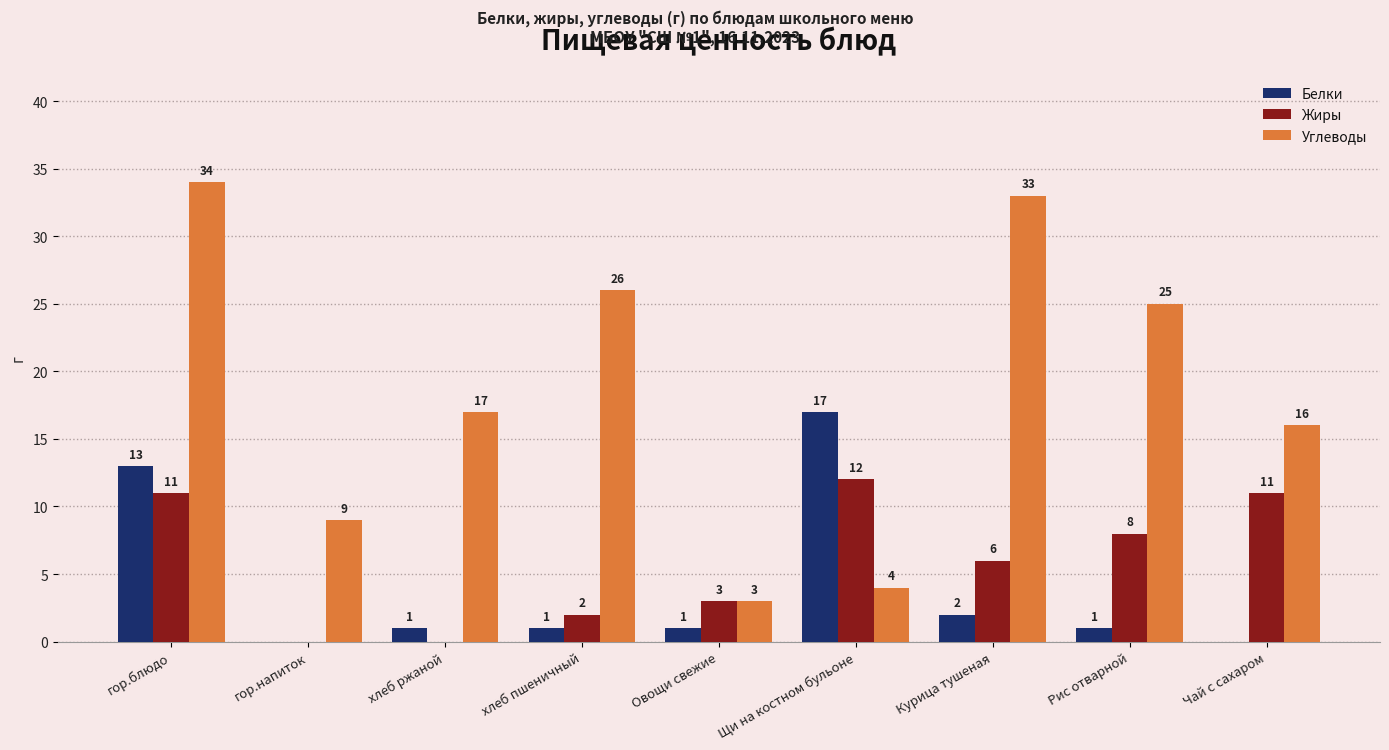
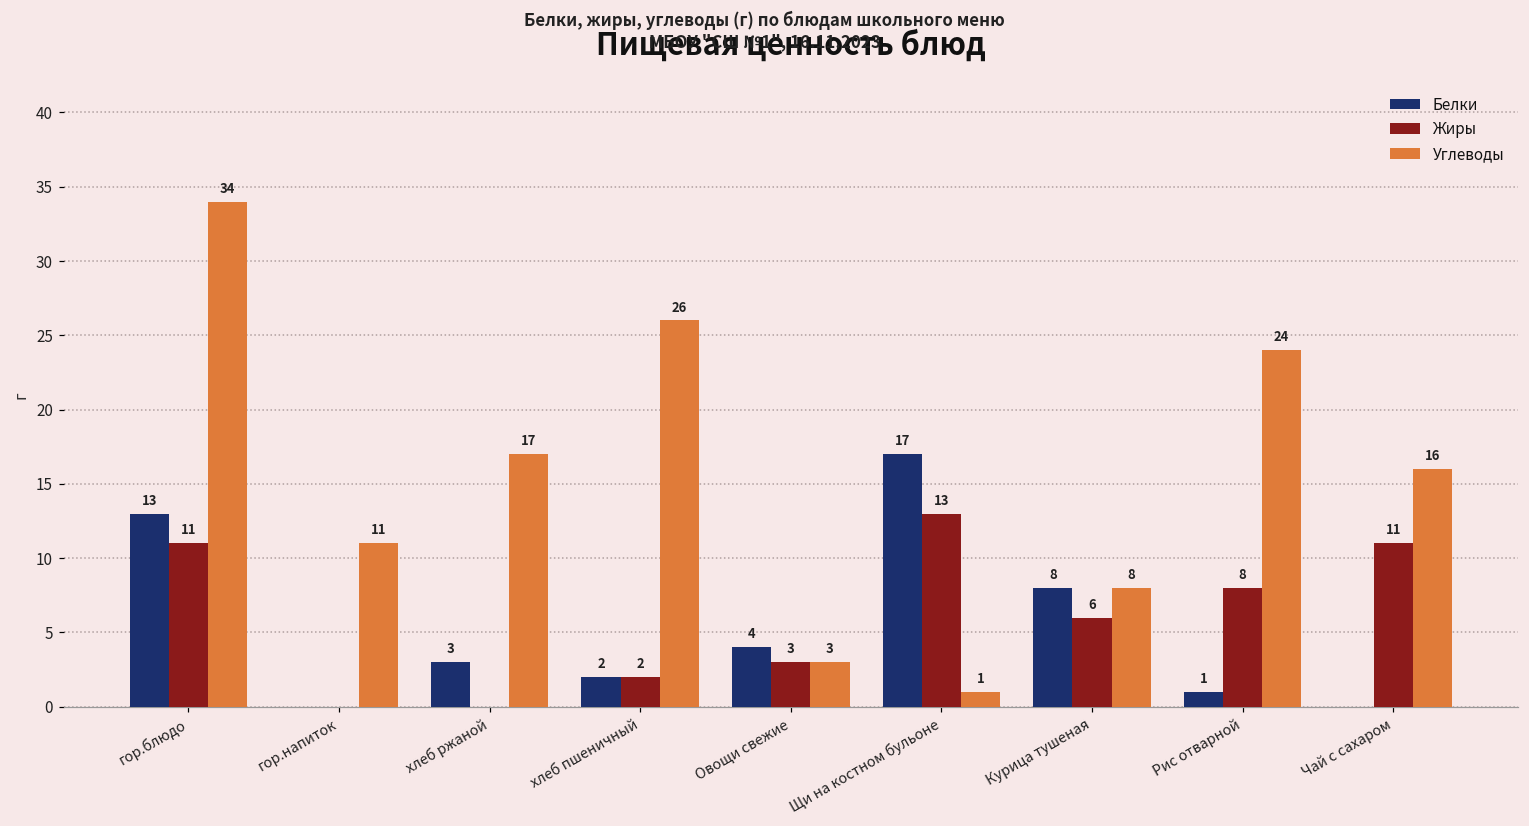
  {
    "Белки": {
      "гор.блюдо": 13,
-     "хлеб ржаной": 1,
-     "хлеб пшеничный": 1,
-     "Овощи свежие": 1,
+     "хлеб ржаной": 3,
+     "хлеб пшеничный": 2,
+     "Овощи свежие": 4,
      "Щи на костном бульоне": 17,
-     "Курица тушеная": 2,
+     "Курица тушеная": 8,
      "Рис отварной": 1
    },
    "Жиры": {
      "гор.блюдо": 11,
      "хлеб пшеничный": 2,
      "Овощи свежие": 3,
-     "Щи на костном бульоне": 12,
+     "Щи на костном бульоне": 13,
      "Курица тушеная": 6,
      "Рис отварной": 8,
      "Чай с сахаром": 11
    },
    "Углеводы": {
      "гор.блюдо": 34,
-     "гор.напиток": 9,
+     "гор.напиток": 11,
      "хлеб ржаной": 17,
      "хлеб пшеничный": 26,
      "Овощи свежие": 3,
-     "Щи на костном бульоне": 4,
-     "Курица тушеная": 33,
-     "Рис отварной": 25,
+     "Щи на костном бульоне": 1,
+     "Курица тушеная": 8,
+     "Рис отварной": 24,
      "Чай с сахаром": 16
    }
  }
